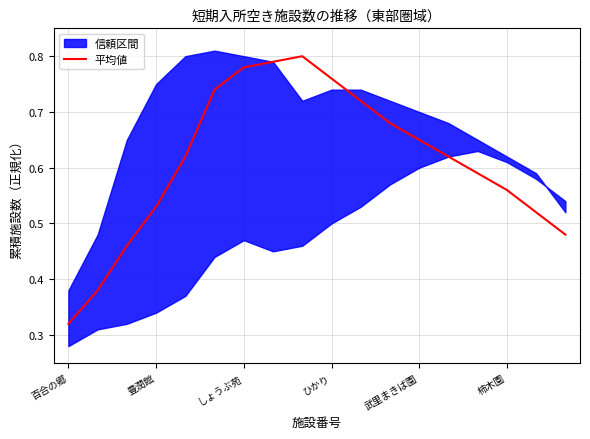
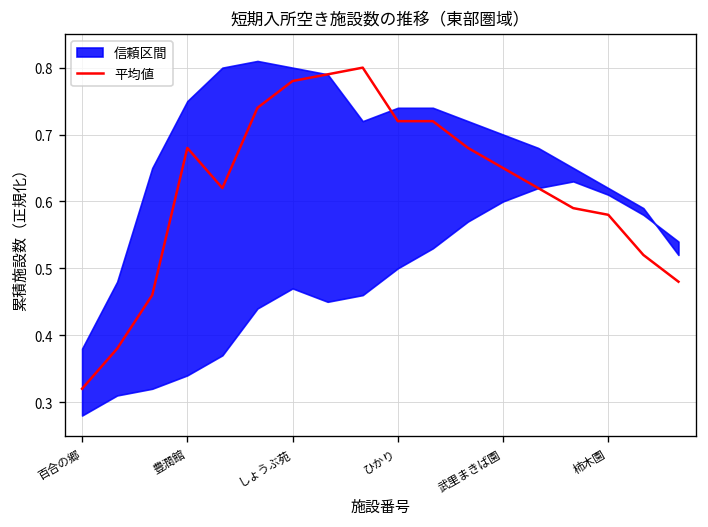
  {
    "平均値": {
      "百合の郷": 0.32,
-     "豊潤館": 0.53,
+     "豊潤館": 0.68,
      "しょうぶ苑": 0.78,
-     "ひかり": 0.76,
+     "ひかり": 0.72,
      "武里まきば園": 0.65,
-     "柿木園": 0.56
+     "柿木園": 0.58
    }
  }
